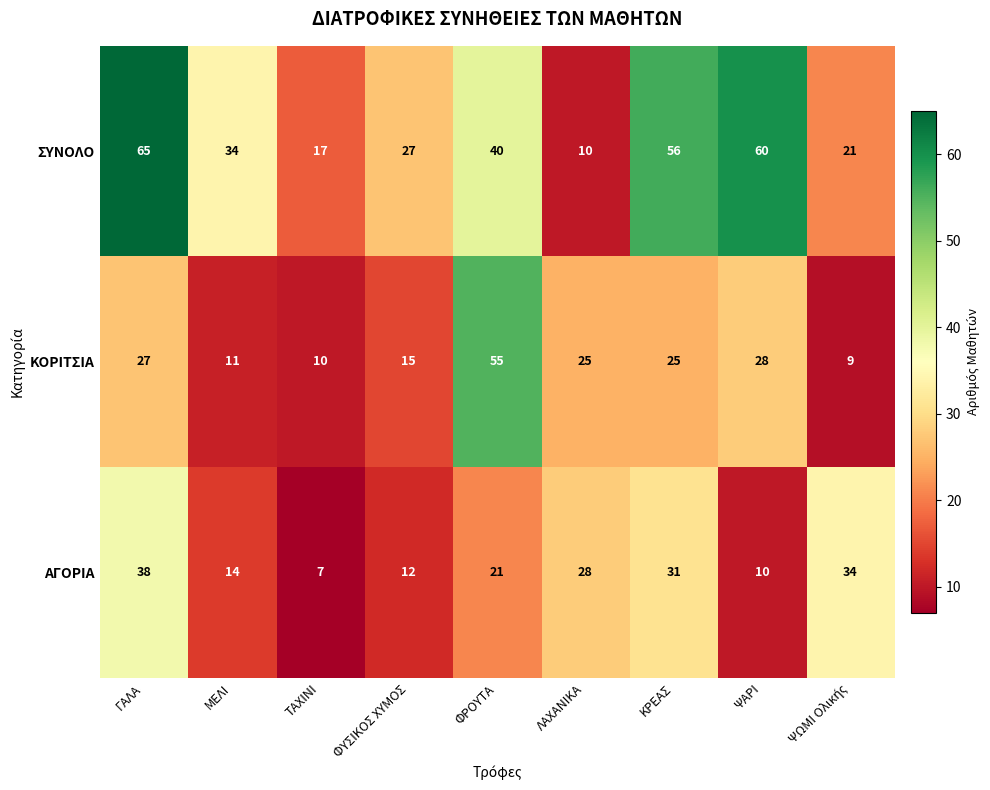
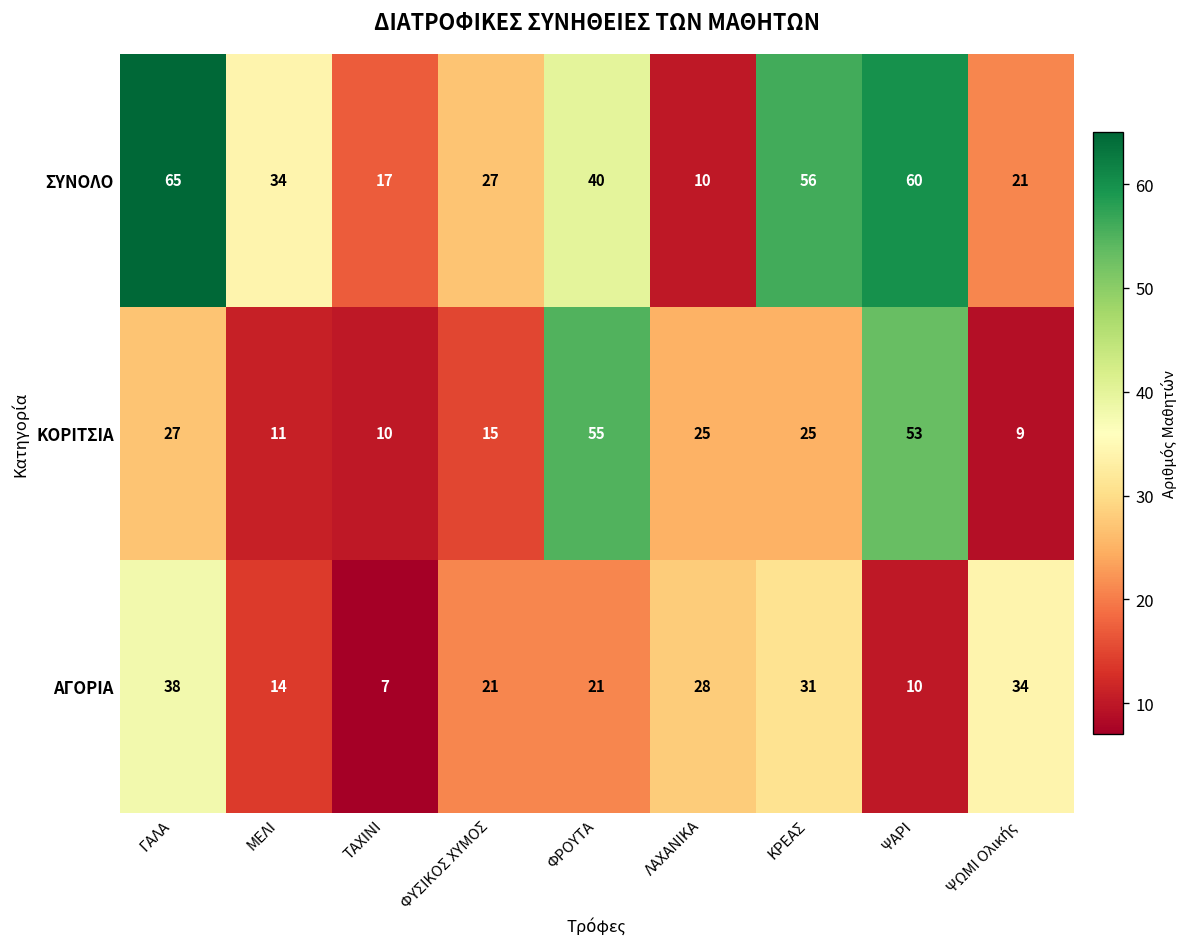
  {
    "ΣΥΝΟΛΟ": {
      "ΓΑΛΑ": 65,
      "ΜΕΛΙ": 34,
      "ΤΑΧΙΝΙ": 17,
      "ΦΥΣΙΚΟΣ ΧΥΜΟΣ": 27,
      "ΦΡΟΥΤΑ": 40,
      "ΛΑΧΑΝΙΚΑ": 10,
      "ΚΡΕΑΣ": 56,
      "ΨΑΡΙ": 60,
      "ΨΩΜΙ Ολικής": 21
    },
    "ΚΟΡΙΤΣΙΑ": {
      "ΓΑΛΑ": 27,
      "ΜΕΛΙ": 11,
      "ΤΑΧΙΝΙ": 10,
      "ΦΥΣΙΚΟΣ ΧΥΜΟΣ": 15,
      "ΦΡΟΥΤΑ": 55,
      "ΛΑΧΑΝΙΚΑ": 25,
      "ΚΡΕΑΣ": 25,
-     "ΨΑΡΙ": 28,
+     "ΨΑΡΙ": 53,
      "ΨΩΜΙ Ολικής": 9
    },
    "ΑΓΟΡΙΑ": {
      "ΓΑΛΑ": 38,
      "ΜΕΛΙ": 14,
      "ΤΑΧΙΝΙ": 7,
-     "ΦΥΣΙΚΟΣ ΧΥΜΟΣ": 12,
+     "ΦΥΣΙΚΟΣ ΧΥΜΟΣ": 21,
      "ΦΡΟΥΤΑ": 21,
      "ΛΑΧΑΝΙΚΑ": 28,
      "ΚΡΕΑΣ": 31,
      "ΨΑΡΙ": 10,
      "ΨΩΜΙ Ολικής": 34
    }
  }
